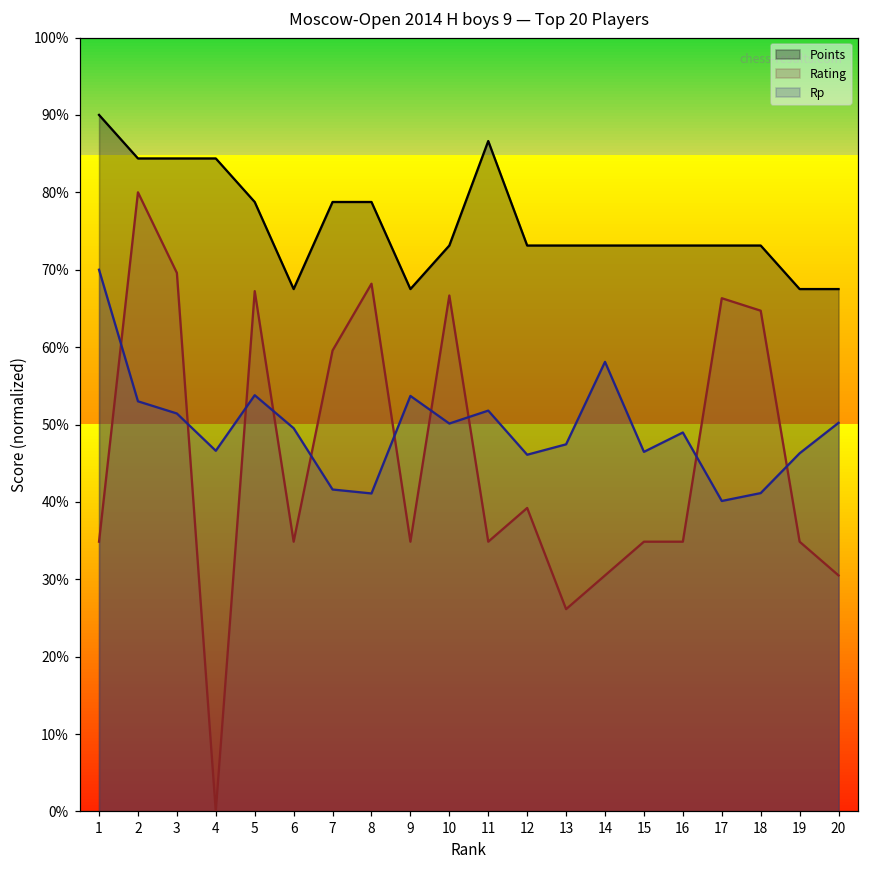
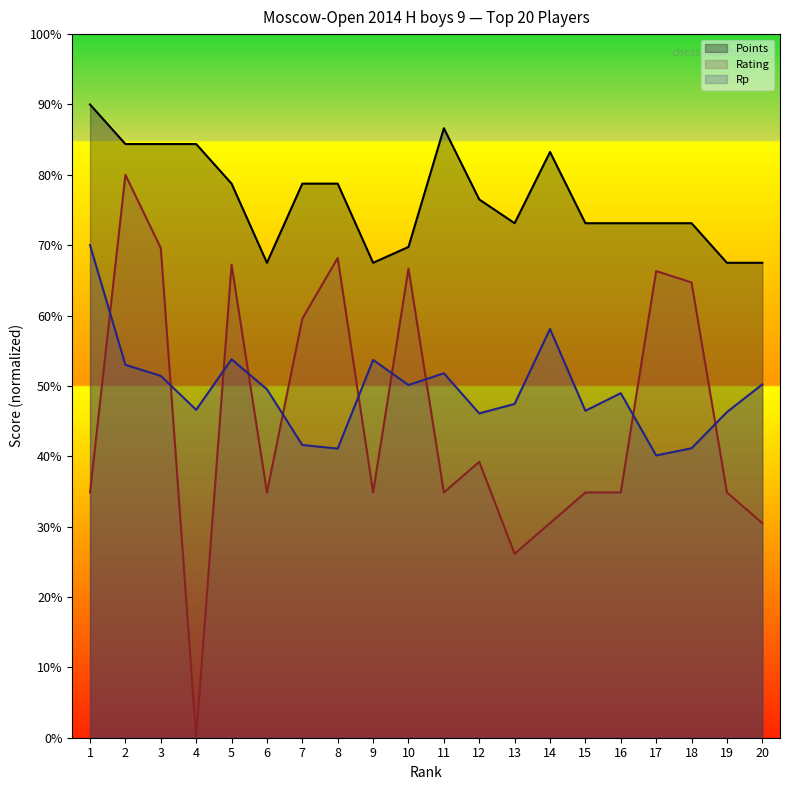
  {
    "Points": {
      "1": "90%",
      "2": "84%",
      "3": "84%",
      "4": "84%",
      "5": "79%",
      "6": "68%",
      "7": "79%",
      "8": "79%",
      "9": "68%",
-     "10": "73%",
+     "10": "70%",
      "11": "87%",
-     "12": "73%",
+     "12": "77%",
      "13": "73%",
-     "14": "73%",
+     "14": "83%",
      "15": "73%",
      "16": "73%",
      "17": "73%",
      "18": "73%",
      "19": "68%",
      "20": "68%"
    }
  }
